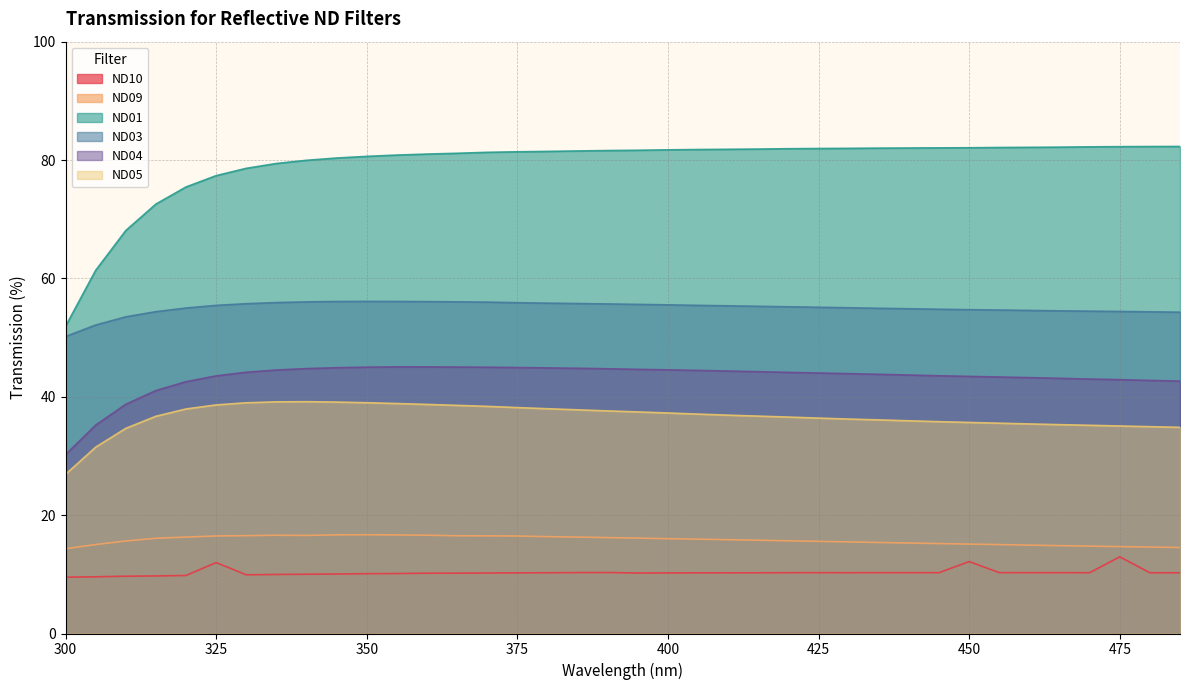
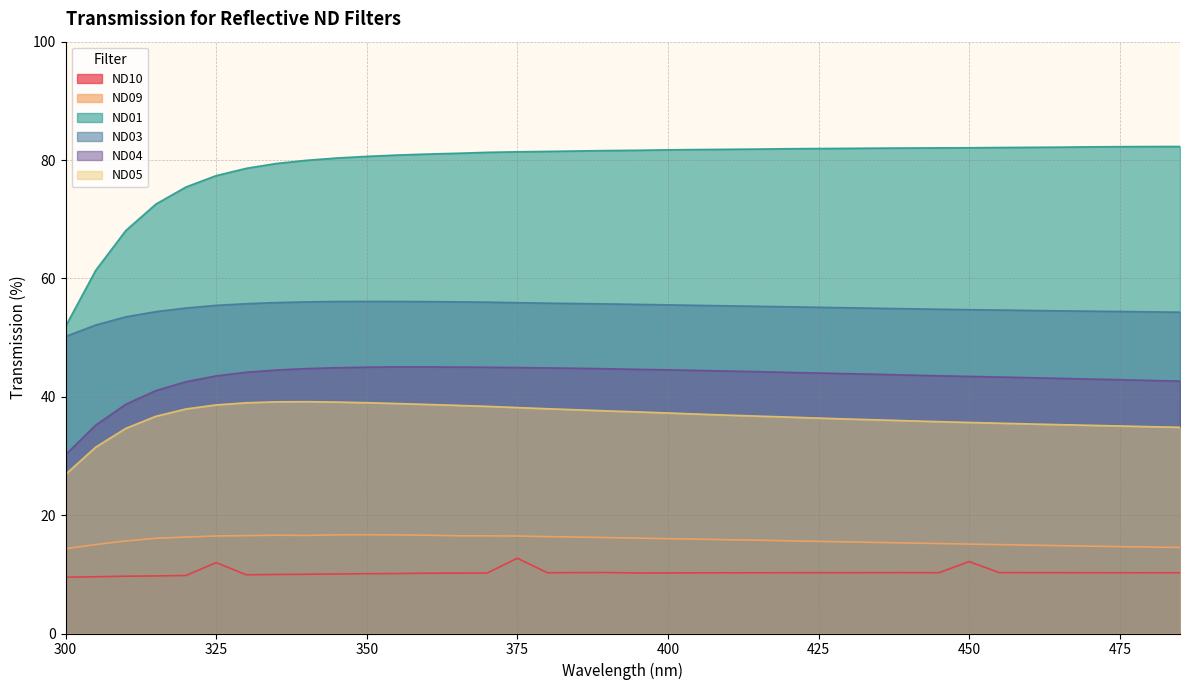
  {
    "ND10": {
      "300": 10,
      "325": 12,
      "350": 10,
-     "375": 10,
+     "375": 13,
      "400": 10,
      "425": 10,
      "450": 12,
-     "475": 13
+     "475": 10
    }
  }
